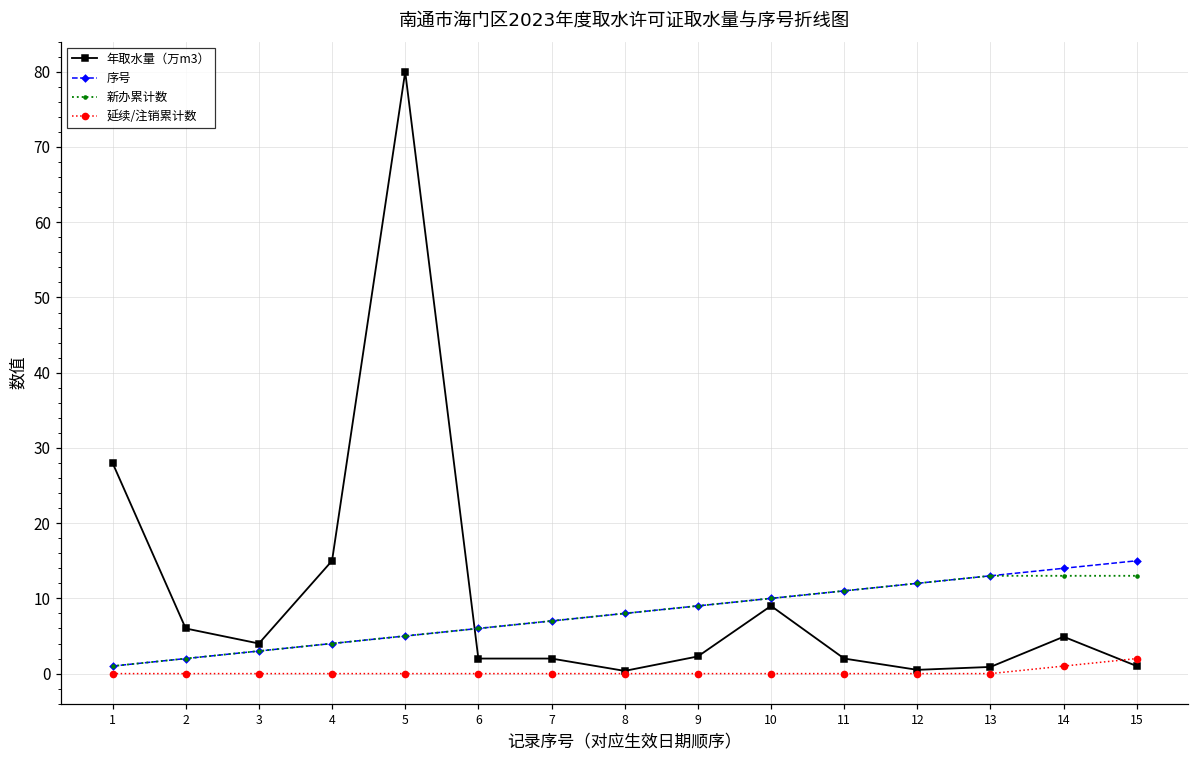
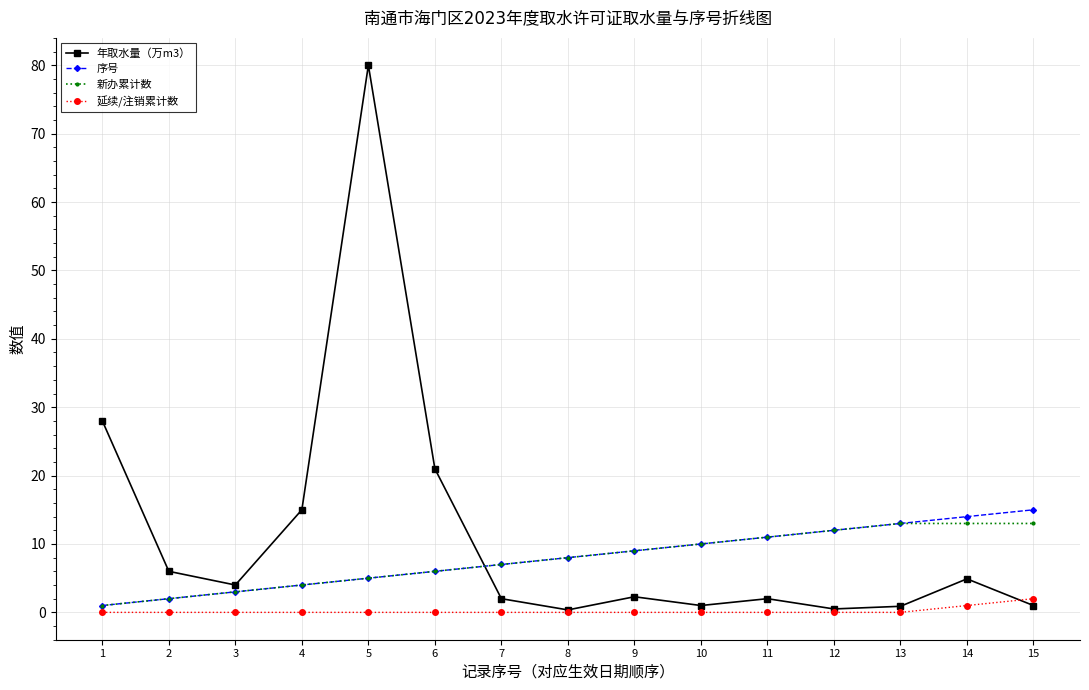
  {
    "年取水量（万m3）": {
      "1": 28,
      "2": 6,
      "3": 4,
      "4": 15,
      "5": 80,
-     "6": 2,
+     "6": 21,
      "7": 2,
      "9": 2,
-     "10": 9,
+     "10": 1,
      "11": 2,
      "12": 1,
      "13": 1,
      "14": 5,
      "15": 1
    },
    "序号": {
      "14": 14,
      "15": 15
    },
    "新办累计数": {
      "14": 13,
      "15": 13
    },
    "延续/注销累计数": {
      "1": 0,
      "2": 0,
      "3": 0,
      "4": 0,
      "5": 0,
      "6": 0,
      "7": 0,
      "9": 0,
      "10": 0,
      "11": 0,
      "12": 0,
      "13": 0,
      "14": 1,
      "15": 2
    }
  }
